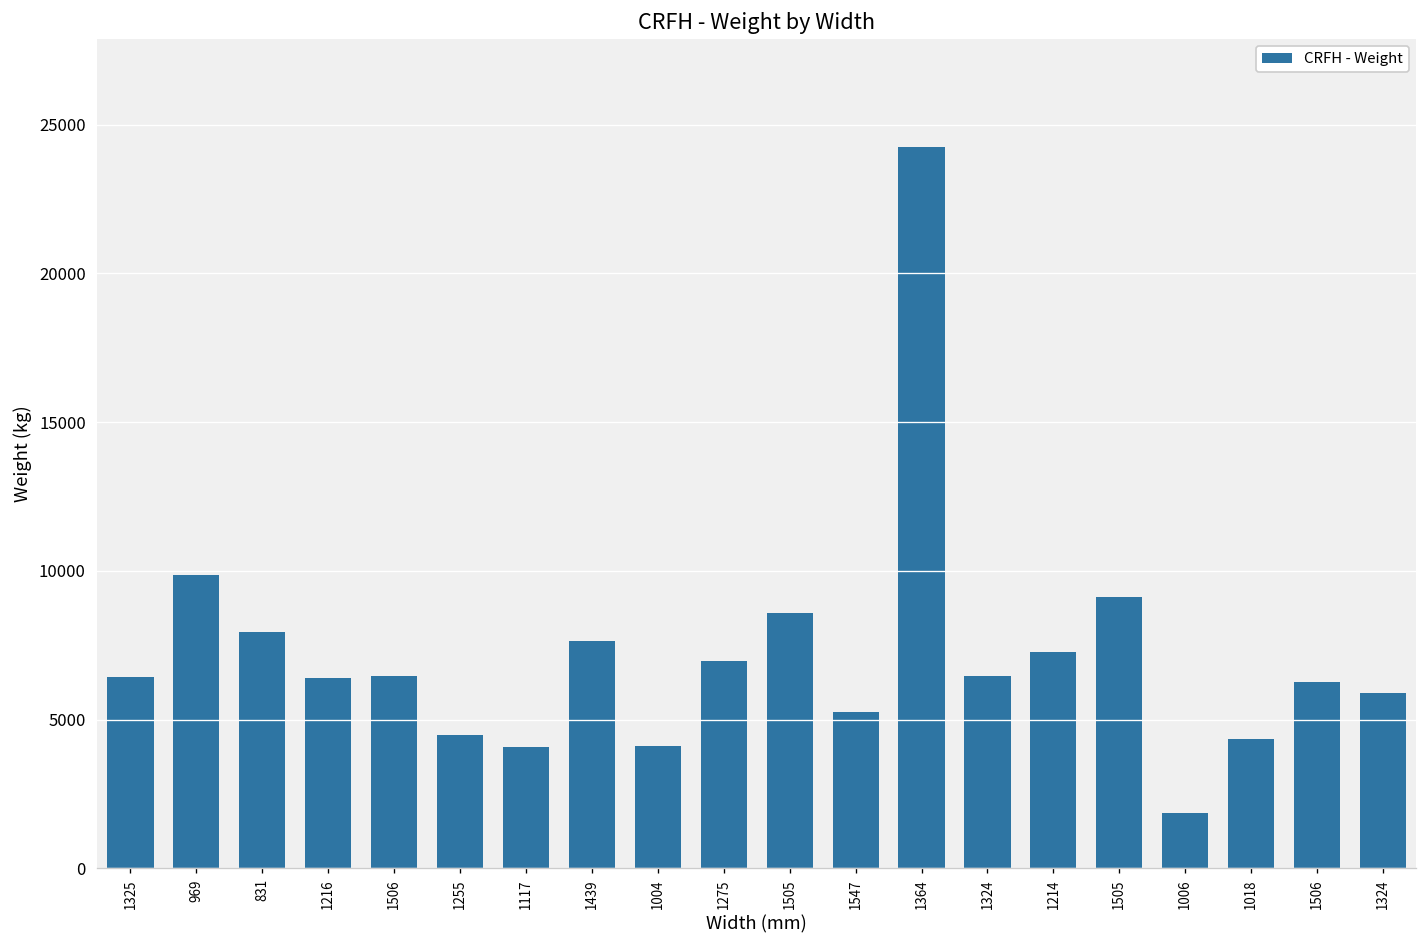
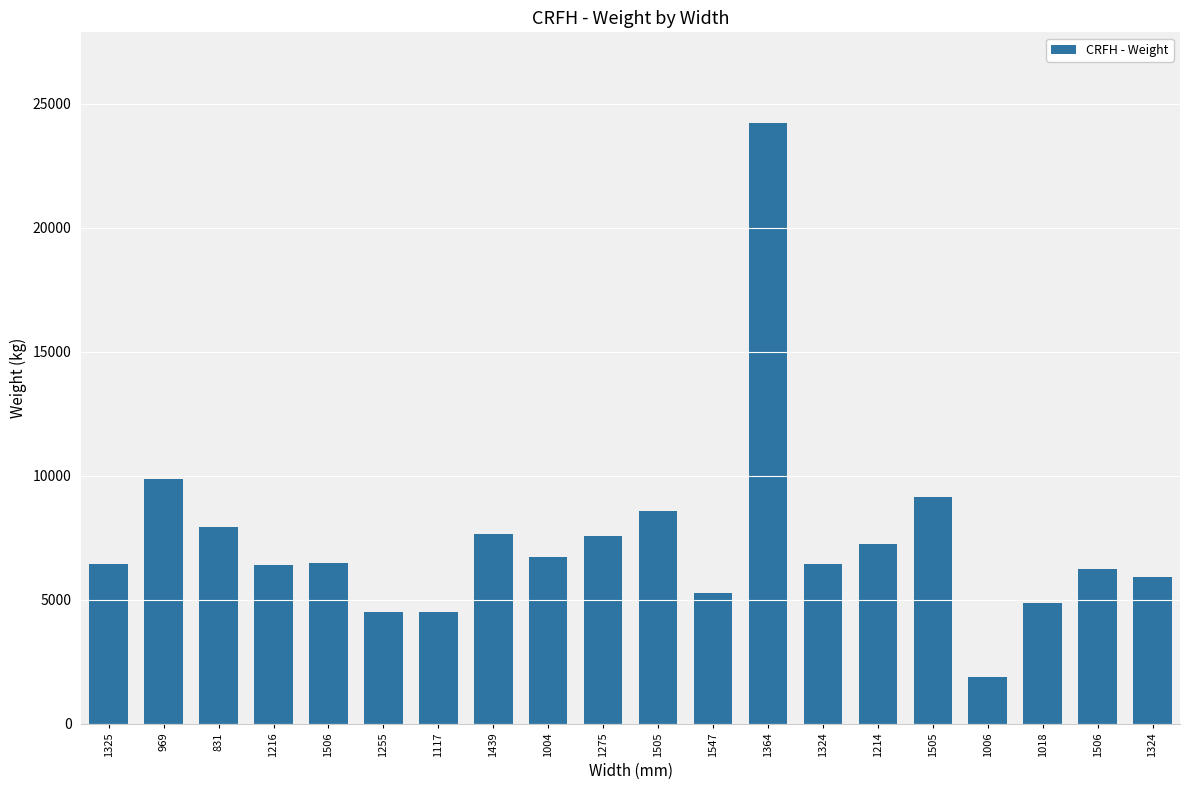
  {
    "1325": 6400,
    "969": 9900,
    "831": 8000,
    "1216": 6400,
    "1255": 4500,
-   "1117": 4100,
+   "1117": 4500,
    "1439": 7700,
-   "1004": 4100,
-   "1275": 7000,
+   "1004": 6700,
+   "1275": 7600,
    "1547": 5300,
    "1364": 24300,
    "1214": 7300,
    "1006": 1900,
-   "1018": 4300
+   "1018": 4900
  }
